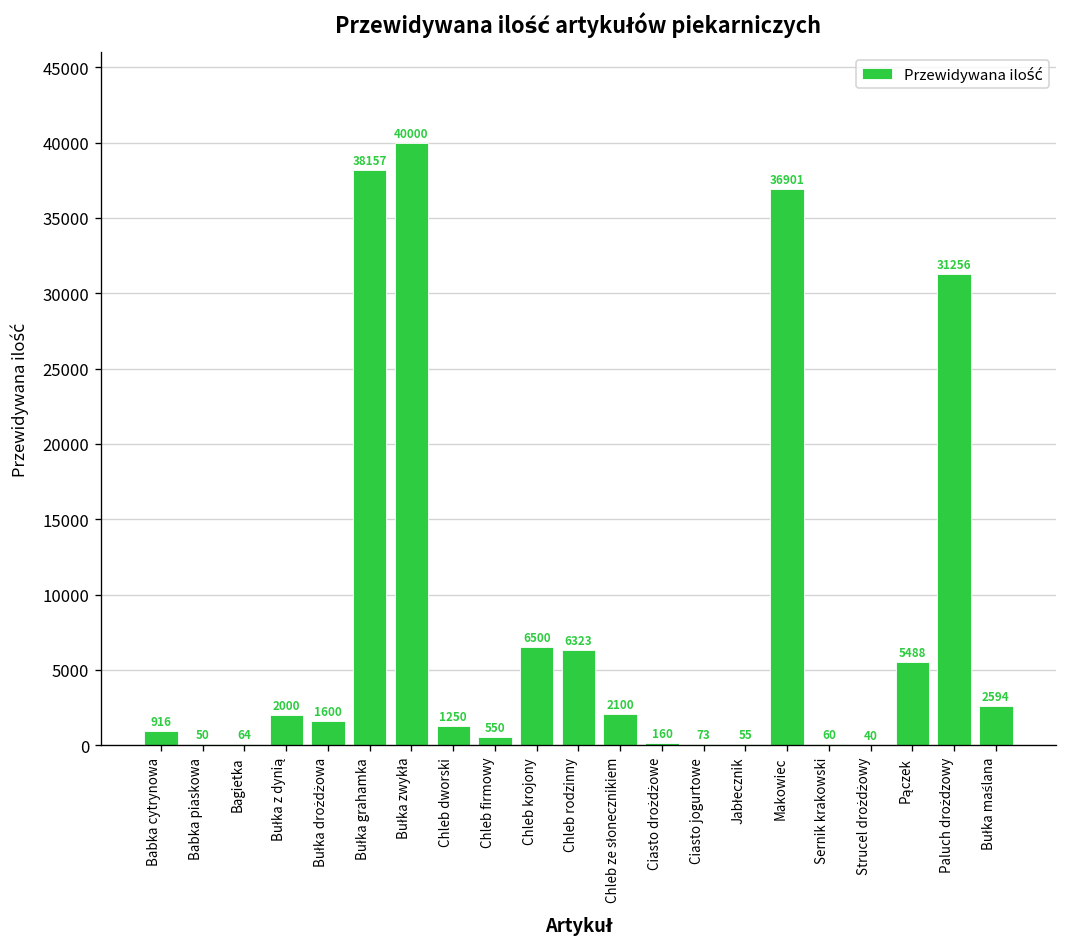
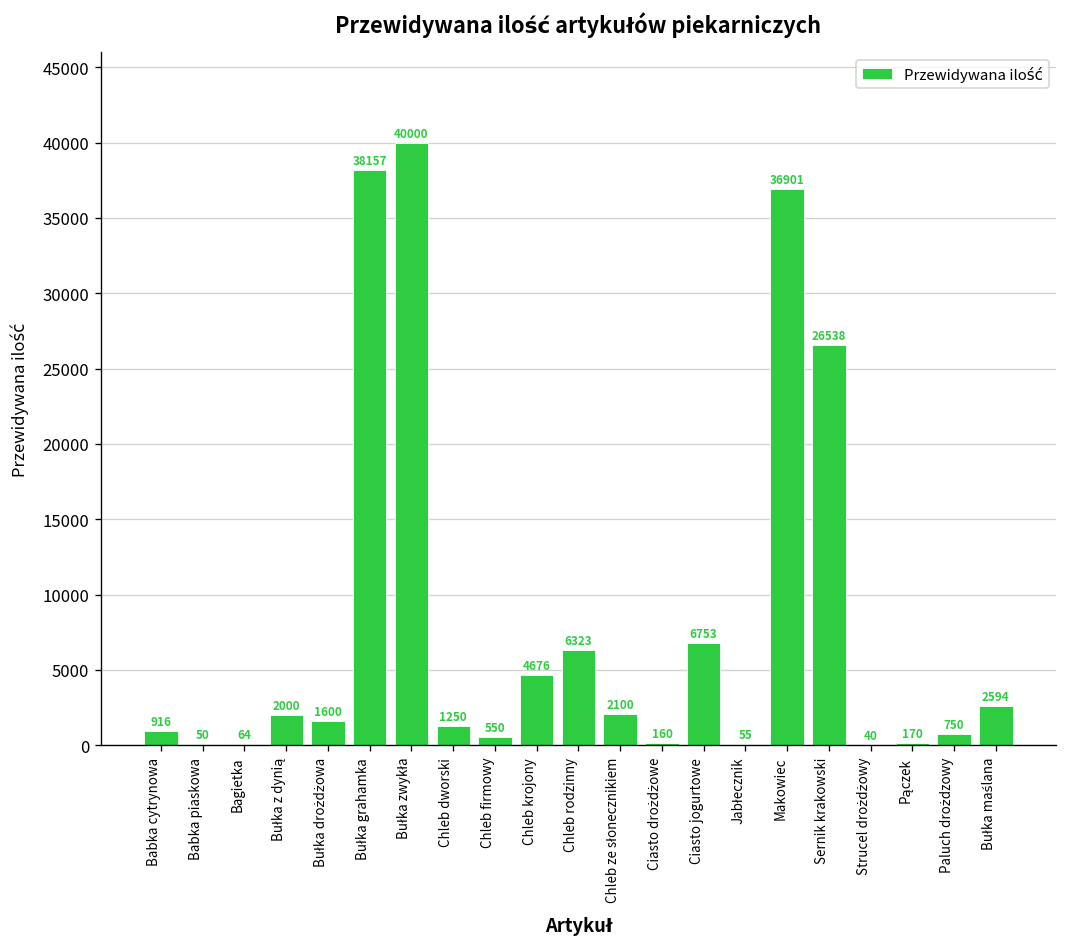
  {
    "Babka cytrynowa": 916,
    "Babka piaskowa": 50,
    "Bagietka": 64,
    "Bułka z dynią": 2000,
    "Bułka drożdżowa": 1600,
    "Bułka grahamka": 38157,
    "Bułka zwykła": 40000,
    "Chleb dworski": 1250,
    "Chleb firmowy": 550,
-   "Chleb krojony": 6500,
+   "Chleb krojony": 4676,
    "Chleb rodzinny": 6323,
    "Chleb ze słonecznikiem": 2100,
    "Ciasto drożdżowe": 160,
-   "Ciasto jogurtowe": 73,
+   "Ciasto jogurtowe": 6753,
    "Jabłecznik": 55,
    "Makowiec": 36901,
-   "Sernik krakowski": 60,
+   "Sernik krakowski": 26538,
    "Strucel drożdżowy": 40,
-   "Pączek": 5488,
-   "Paluch drożdzowy": 31256,
+   "Pączek": 170,
+   "Paluch drożdzowy": 750,
    "Bułka maślana": 2594
  }
